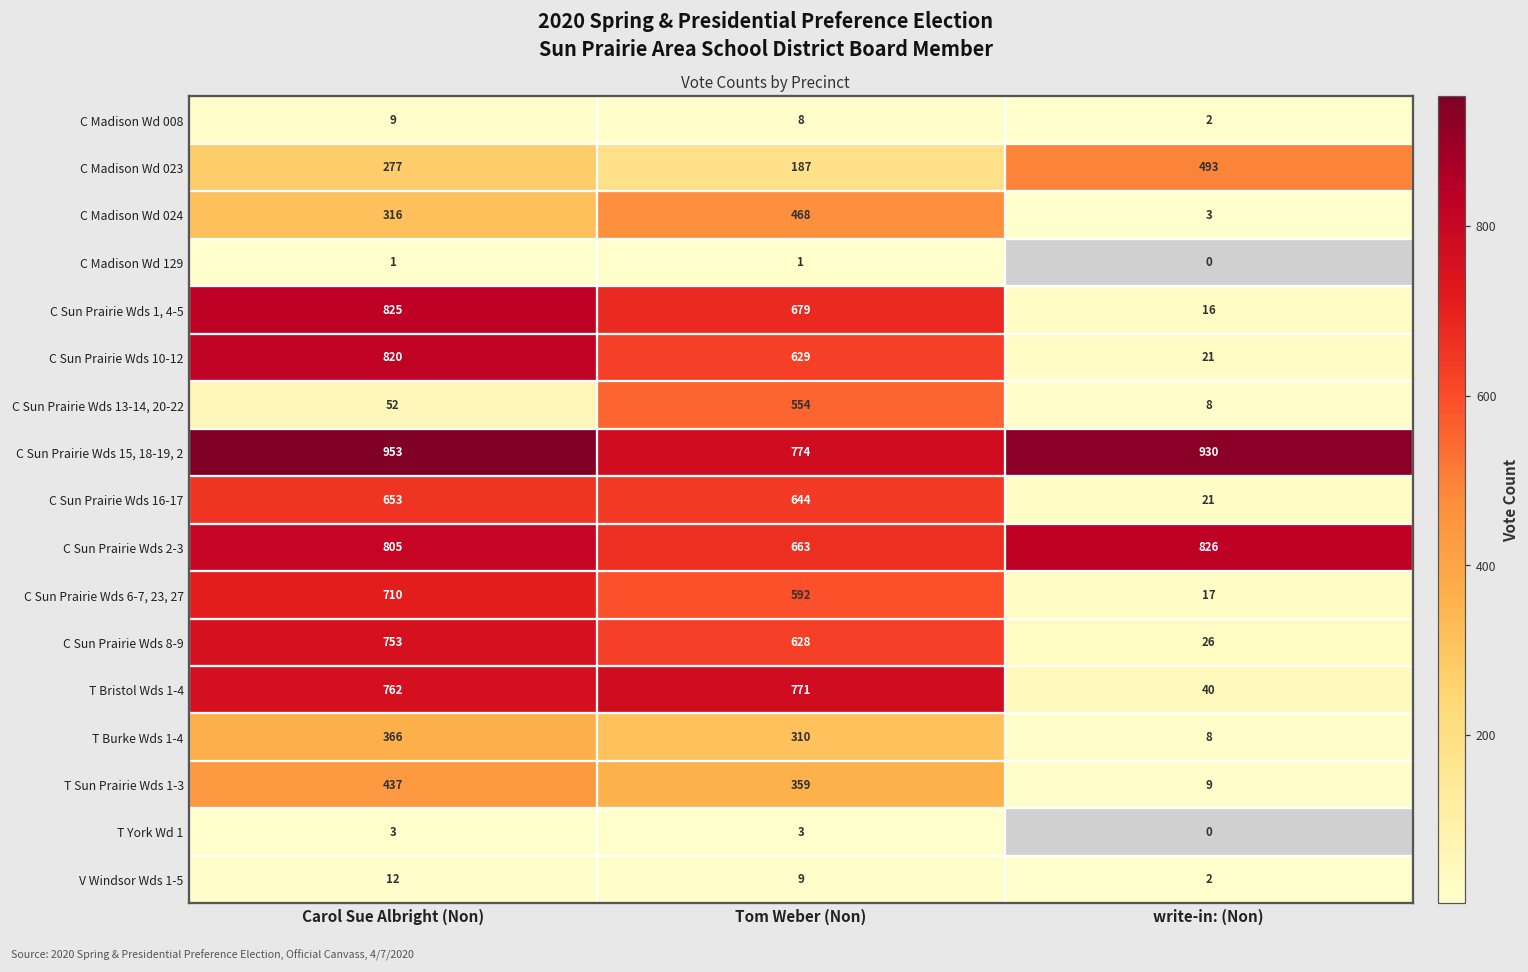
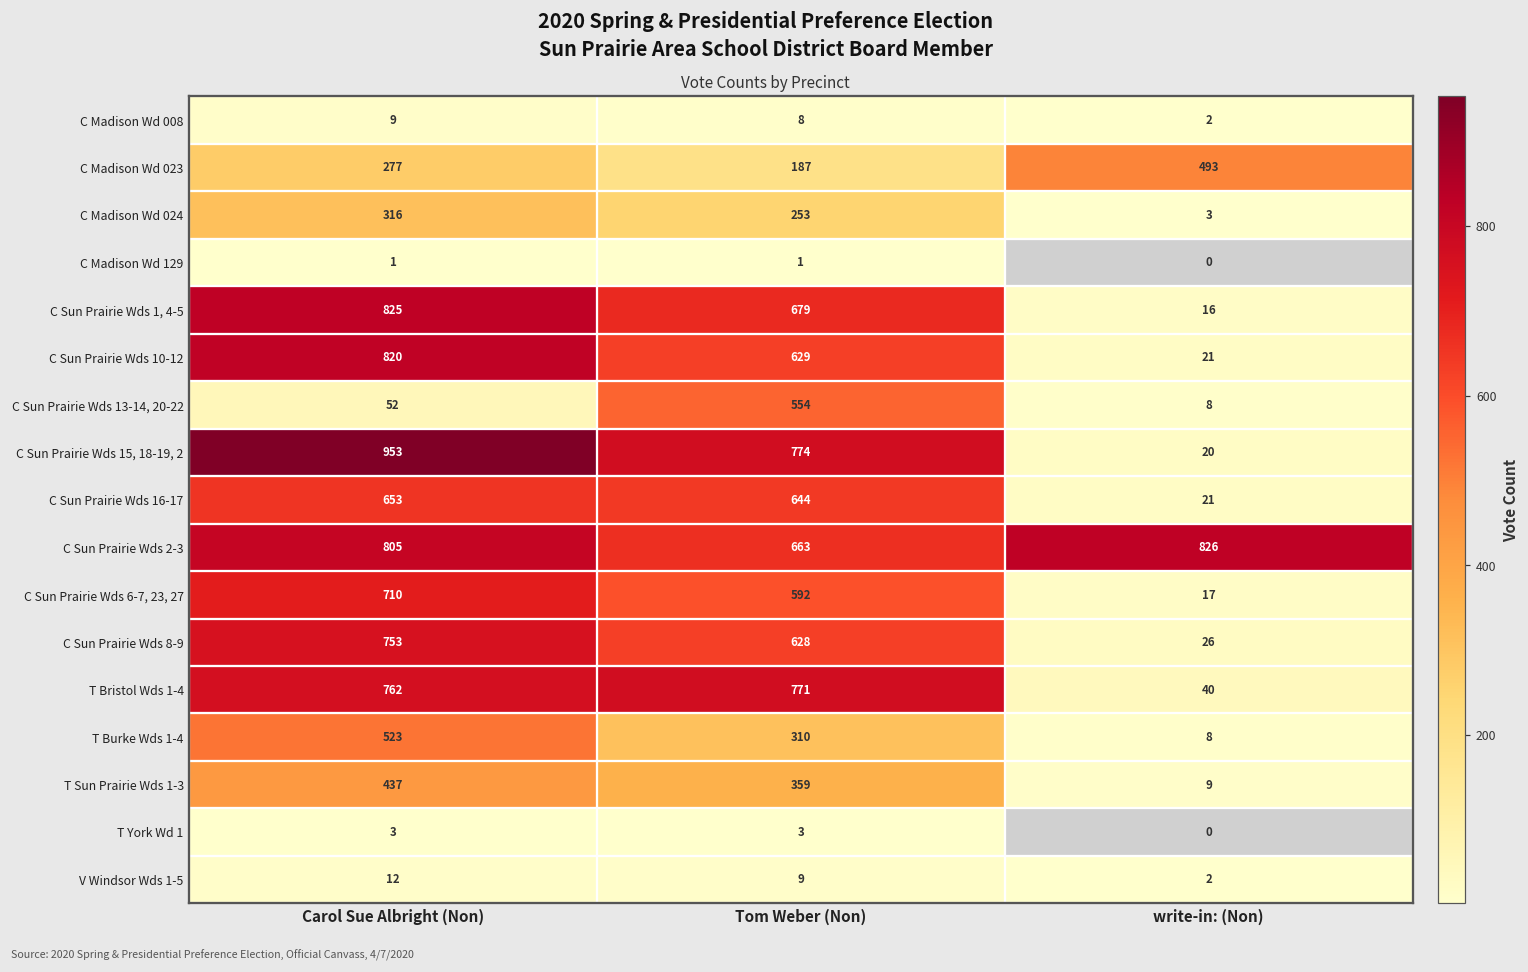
  {
    "C Madison Wd 008": {
      "Carol Sue Albright (Non)": 9,
      "Tom Weber (Non)": 8,
      "write-in: (Non)": 2
    },
    "C Madison Wd 023": {
      "Carol Sue Albright (Non)": 277,
      "Tom Weber (Non)": 187,
      "write-in: (Non)": 493
    },
    "C Madison Wd 024": {
      "Carol Sue Albright (Non)": 316,
-     "Tom Weber (Non)": 468,
+     "Tom Weber (Non)": 253,
      "write-in: (Non)": 3
    },
    "C Madison Wd 129": {
      "Carol Sue Albright (Non)": 1,
      "Tom Weber (Non)": 1
    },
    "C Sun Prairie Wds 1, 4-5": {
      "Carol Sue Albright (Non)": 825,
      "Tom Weber (Non)": 679,
      "write-in: (Non)": 16
    },
    "C Sun Prairie Wds 10-12": {
      "Carol Sue Albright (Non)": 820,
      "Tom Weber (Non)": 629,
      "write-in: (Non)": 21
    },
    "C Sun Prairie Wds 13-14, 20-22": {
      "Carol Sue Albright (Non)": 52,
      "Tom Weber (Non)": 554,
      "write-in: (Non)": 8
    },
    "C Sun Prairie Wds 15, 18-19, 2": {
      "Carol Sue Albright (Non)": 953,
      "Tom Weber (Non)": 774,
-     "write-in: (Non)": 930
+     "write-in: (Non)": 20
    },
    "C Sun Prairie Wds 16-17": {
      "Carol Sue Albright (Non)": 653,
      "Tom Weber (Non)": 644,
      "write-in: (Non)": 21
    },
    "C Sun Prairie Wds 2-3": {
      "Carol Sue Albright (Non)": 805,
      "Tom Weber (Non)": 663,
      "write-in: (Non)": 826
    },
    "C Sun Prairie Wds 6-7, 23, 27": {
      "Carol Sue Albright (Non)": 710,
      "Tom Weber (Non)": 592,
      "write-in: (Non)": 17
    },
    "C Sun Prairie Wds 8-9": {
      "Carol Sue Albright (Non)": 753,
      "Tom Weber (Non)": 628,
      "write-in: (Non)": 26
    },
    "T Bristol Wds 1-4": {
      "Carol Sue Albright (Non)": 762,
      "Tom Weber (Non)": 771,
      "write-in: (Non)": 40
    },
    "T Burke Wds 1-4": {
-     "Carol Sue Albright (Non)": 366,
+     "Carol Sue Albright (Non)": 523,
      "Tom Weber (Non)": 310,
      "write-in: (Non)": 8
    },
    "T Sun Prairie Wds 1-3": {
      "Carol Sue Albright (Non)": 437,
      "Tom Weber (Non)": 359,
      "write-in: (Non)": 9
    },
    "T York Wd 1": {
      "Carol Sue Albright (Non)": 3,
      "Tom Weber (Non)": 3
    },
    "V Windsor Wds 1-5": {
      "Carol Sue Albright (Non)": 12,
      "Tom Weber (Non)": 9,
      "write-in: (Non)": 2
    }
  }
